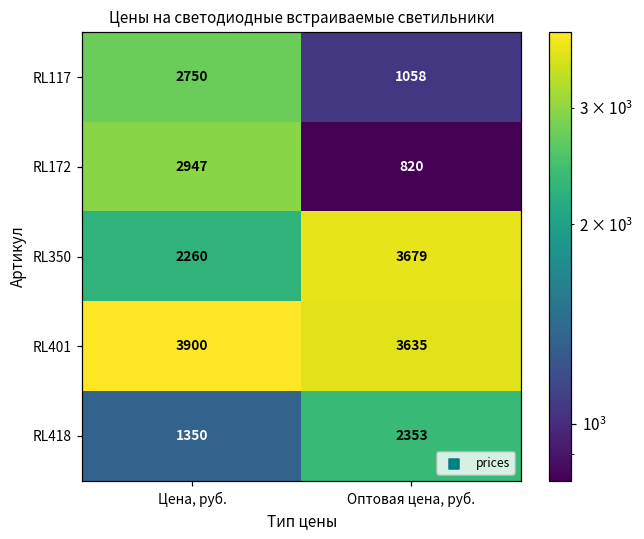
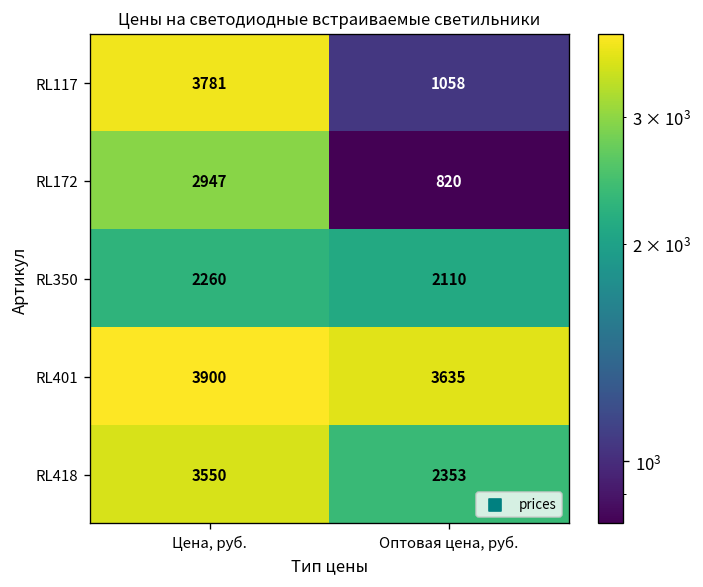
  {
    "RL117": {
-     "Цена, руб.": 2750,
+     "Цена, руб.": 3781,
      "Оптовая цена, руб.": 1058
    },
    "RL172": {
      "Цена, руб.": 2947,
      "Оптовая цена, руб.": 820
    },
    "RL350": {
      "Цена, руб.": 2260,
-     "Оптовая цена, руб.": 3679
+     "Оптовая цена, руб.": 2110
    },
    "RL401": {
      "Цена, руб.": 3900,
      "Оптовая цена, руб.": 3635
    },
    "RL418": {
-     "Цена, руб.": 1350,
+     "Цена, руб.": 3550,
      "Оптовая цена, руб.": 2353
    }
  }
